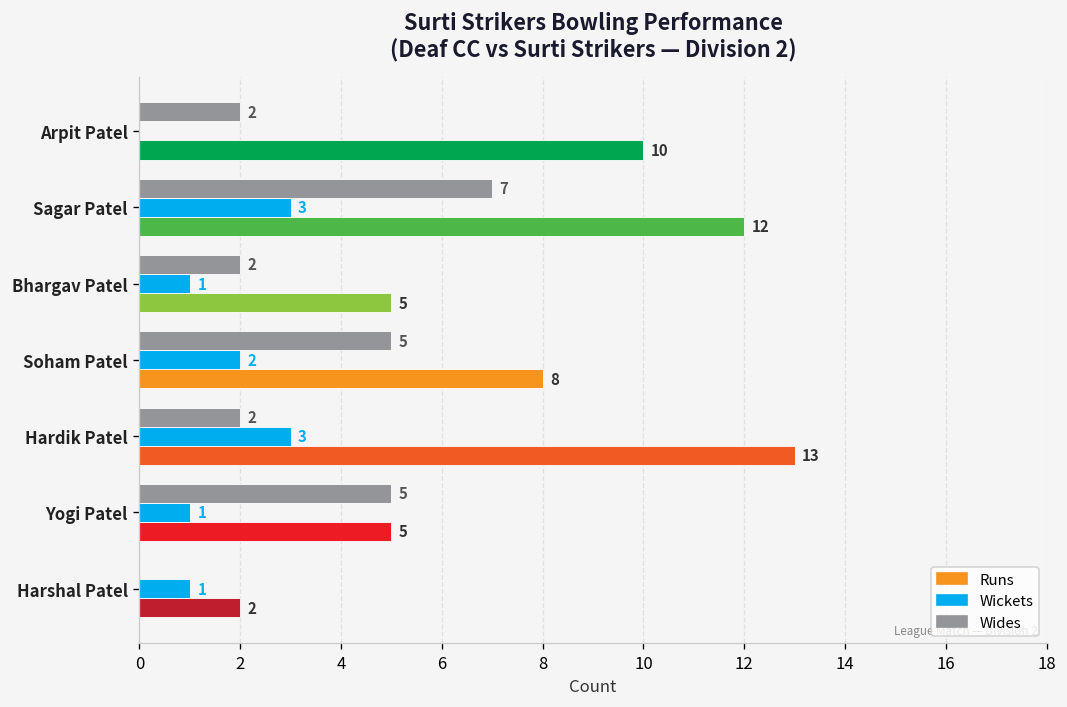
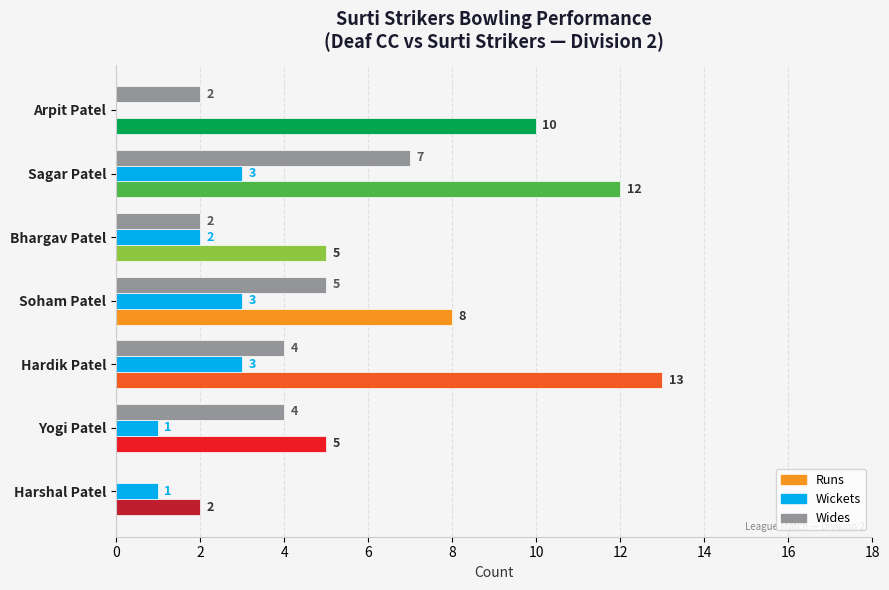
  {
    "Wickets": {
      "Sagar Patel": 3,
-     "Bhargav Patel": 1,
-     "Soham Patel": 2,
+     "Bhargav Patel": 2,
+     "Soham Patel": 3,
      "Hardik Patel": 3,
      "Yogi Patel": 1,
      "Harshal Patel": 1
    },
    "Wides": {
      "Arpit Patel": 2,
      "Sagar Patel": 7,
      "Bhargav Patel": 2,
      "Soham Patel": 5,
-     "Hardik Patel": 2,
-     "Yogi Patel": 5
+     "Hardik Patel": 4,
+     "Yogi Patel": 4
    }
  }
